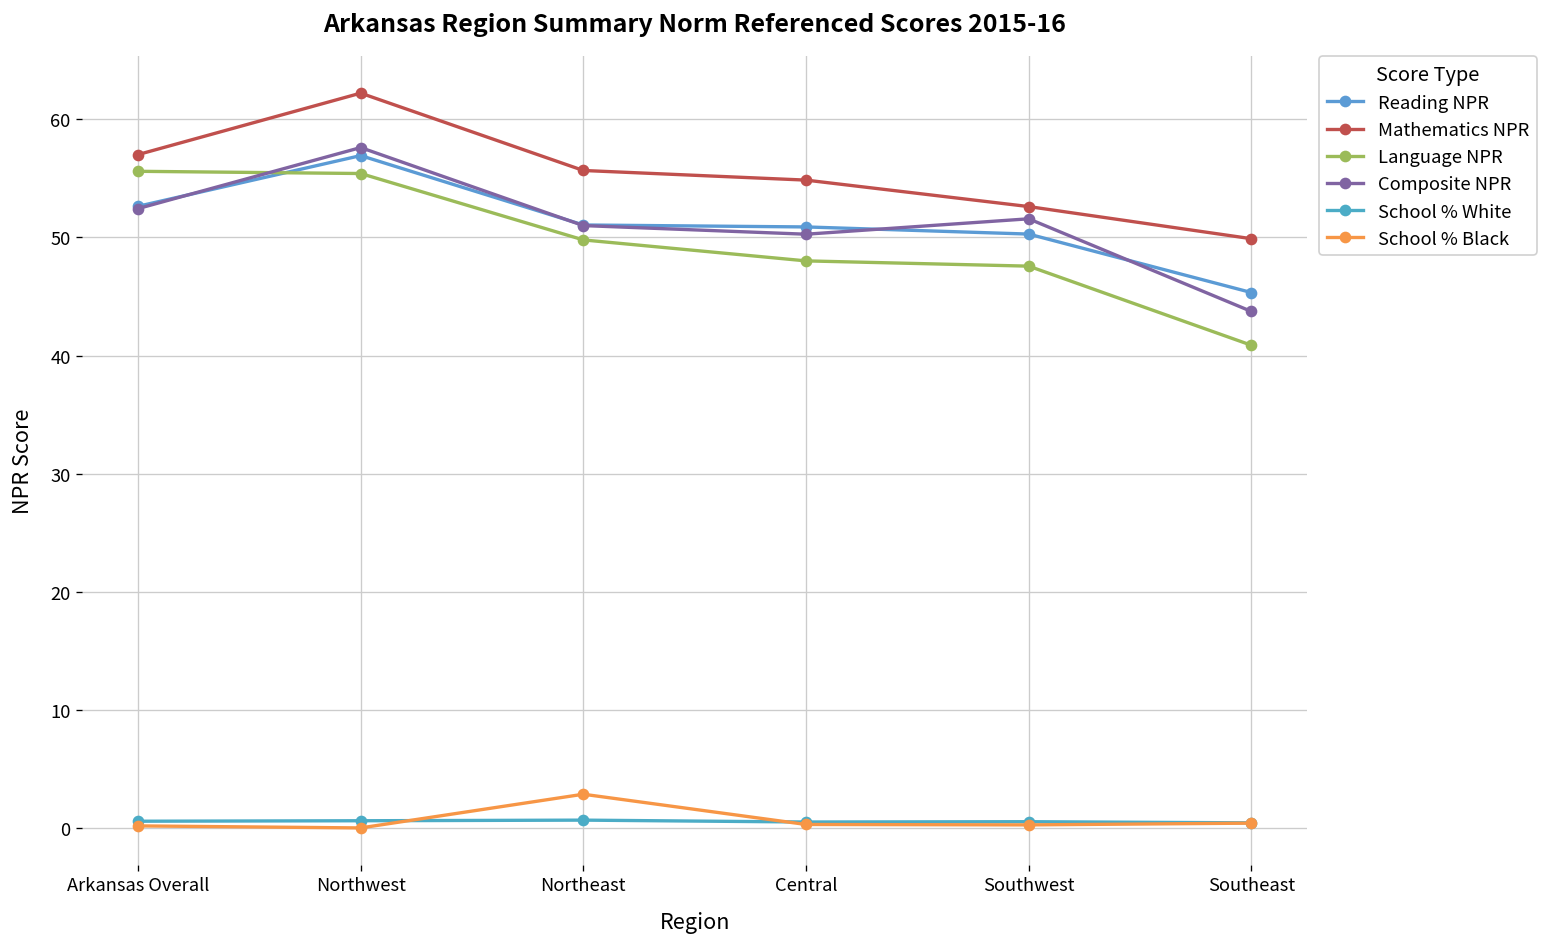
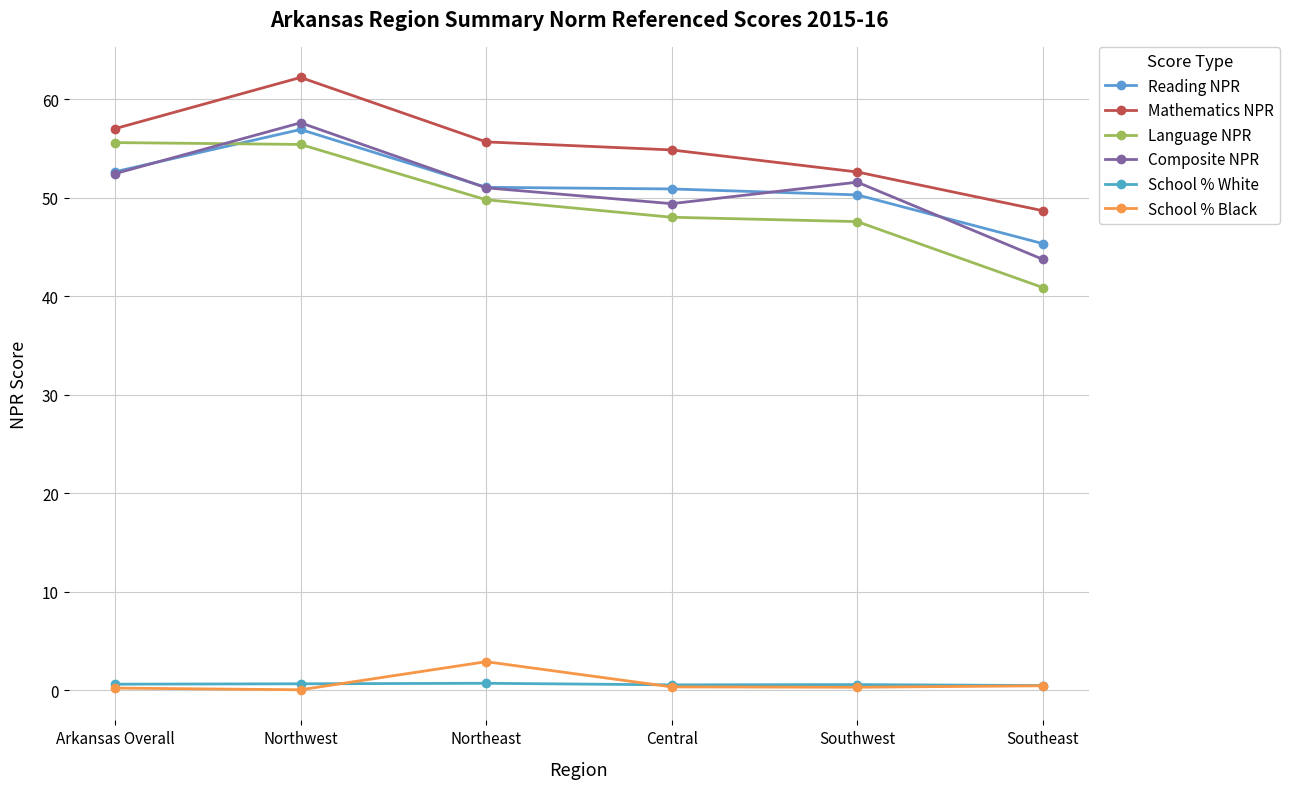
  {
    "Mathematics NPR": {
      "Arkansas Overall": 57,
      "Northwest": 62,
      "Northeast": 56,
      "Central": 55,
      "Southwest": 53,
-     "Southeast": 50
+     "Southeast": 49
    },
    "Language NPR": {
      "Arkansas Overall": 56,
      "Northwest": 55,
      "Northeast": 50,
      "Central": 48,
      "Southwest": 48,
      "Southeast": 41
    },
    "Composite NPR": {
      "Northwest": 58,
-     "Central": 50,
+     "Central": 49,
      "Southwest": 52,
      "Southeast": 44
    },
    "School % Black": {
      "Arkansas Overall": 0,
      "Northwest": 0,
      "Northeast": 3,
      "Southwest": 0
    }
  }
